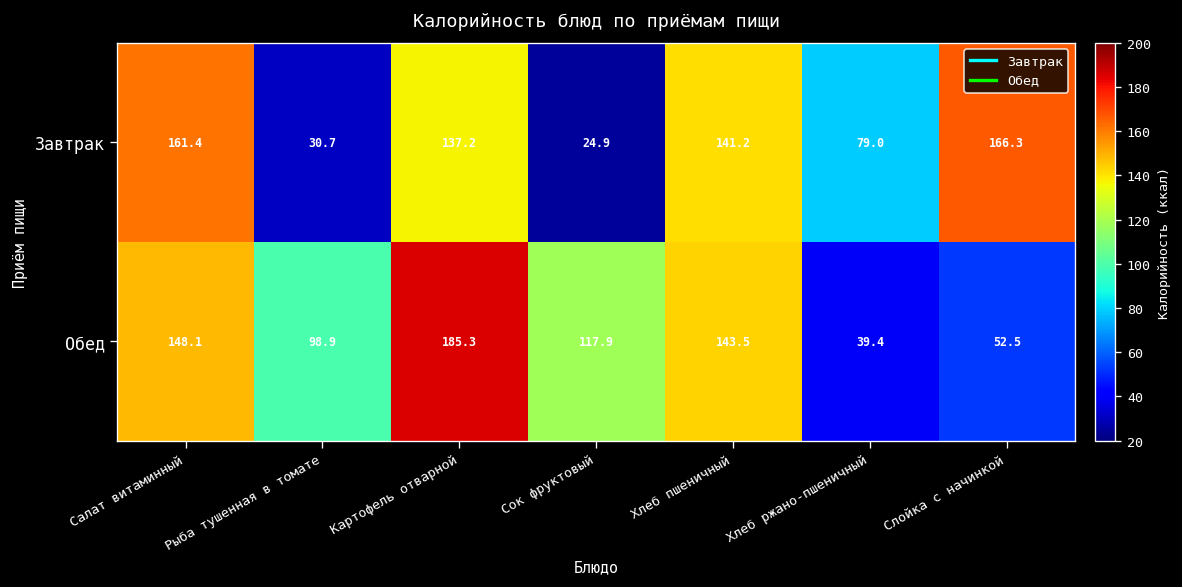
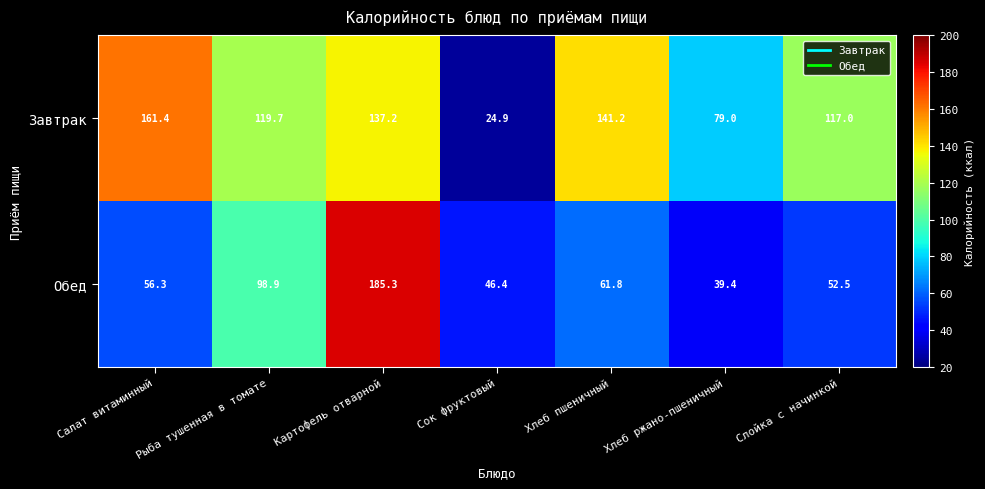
  {
    "Завтрак": {
      "Салат витаминный": 161.4,
-     "Рыба тушенная в томате": 30.7,
+     "Рыба тушенная в томате": 119.7,
      "Картофель отварной": 137.2,
      "Сок фруктовый": 24.9,
      "Хлеб пшеничный": 141.2,
      "Хлеб ржано-пшеничный": 79.0,
-     "Слойка с начинкой": 166.3
+     "Слойка с начинкой": 117.0
    },
    "Обед": {
-     "Салат витаминный": 148.1,
+     "Салат витаминный": 56.3,
      "Рыба тушенная в томате": 98.9,
      "Картофель отварной": 185.3,
-     "Сок фруктовый": 117.9,
-     "Хлеб пшеничный": 143.5,
+     "Сок фруктовый": 46.4,
+     "Хлеб пшеничный": 61.8,
      "Хлеб ржано-пшеничный": 39.4,
      "Слойка с начинкой": 52.5
    }
  }
